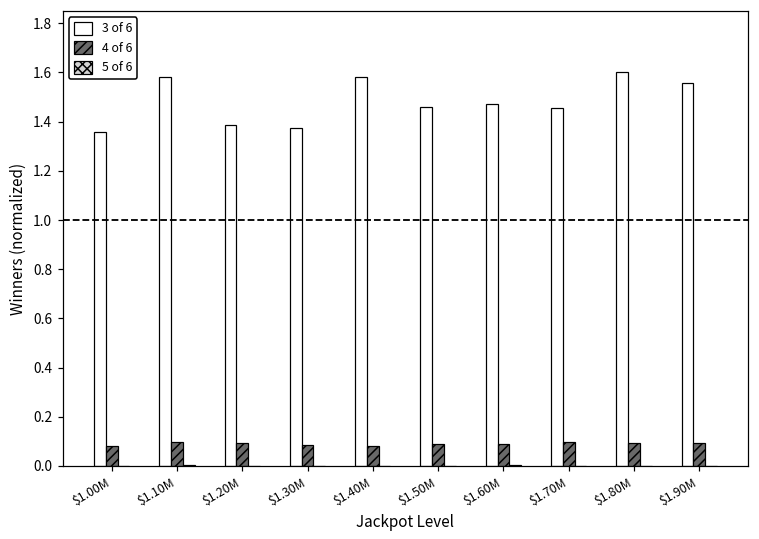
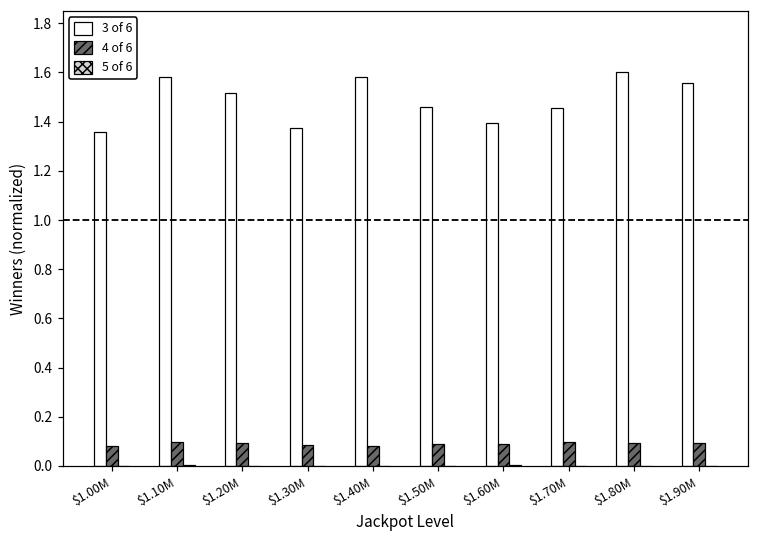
  {
    "3 of 6": {
      "$1.00M": 1.36,
      "$1.10M": 1.58,
-     "$1.20M": 1.39,
+     "$1.20M": 1.52,
      "$1.30M": 1.37,
      "$1.40M": 1.58,
      "$1.50M": 1.46,
-     "$1.60M": 1.47,
+     "$1.60M": 1.39,
      "$1.70M": 1.46,
      "$1.80M": 1.60,
      "$1.90M": 1.56
    },
    "4 of 6": {
      "$1.00M": 0.08,
      "$1.10M": 0.10,
      "$1.20M": 0.09,
      "$1.30M": 0.08,
      "$1.40M": 0.08,
      "$1.50M": 0.09,
      "$1.60M": 0.09,
      "$1.70M": 0.10,
      "$1.80M": 0.09,
      "$1.90M": 0.09
    }
  }
